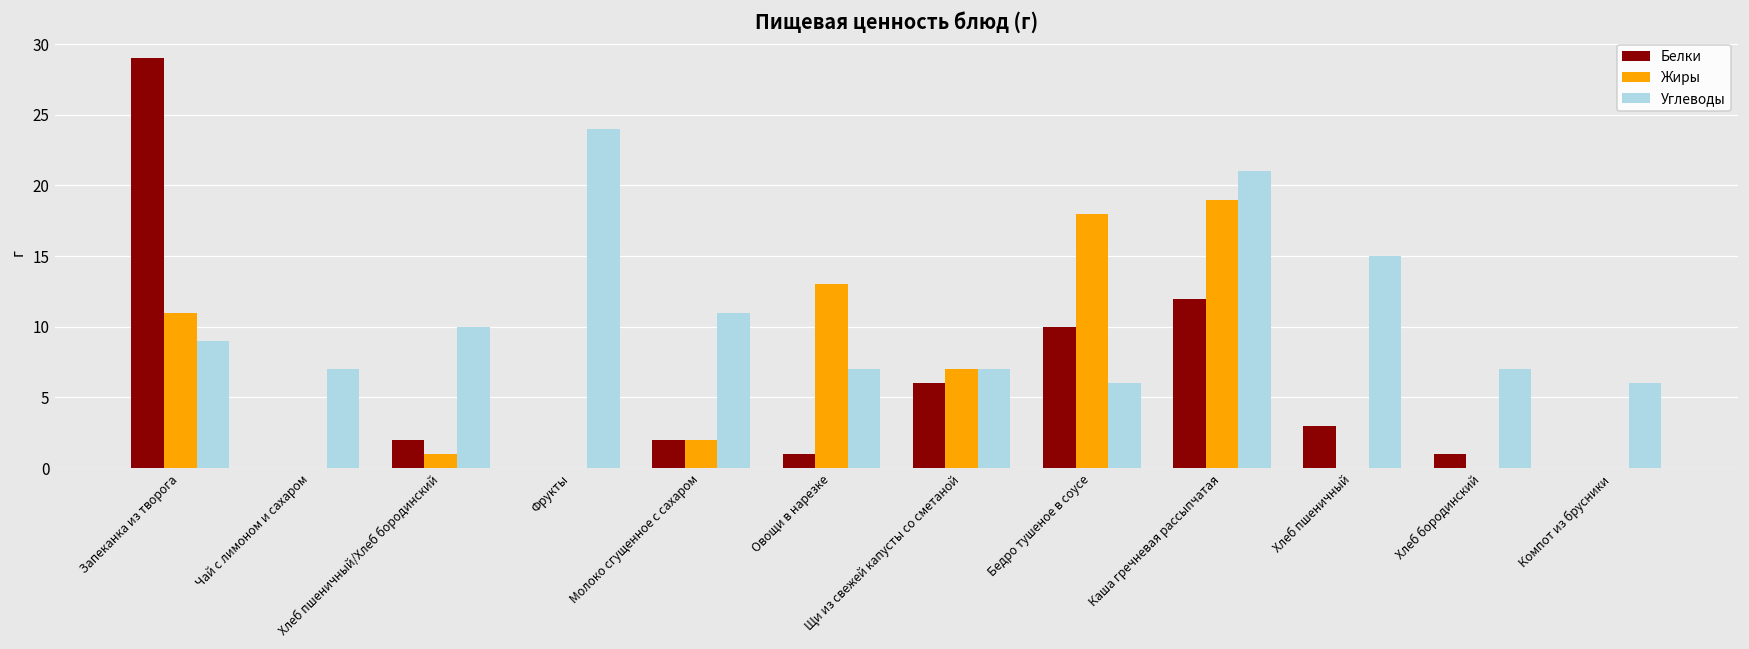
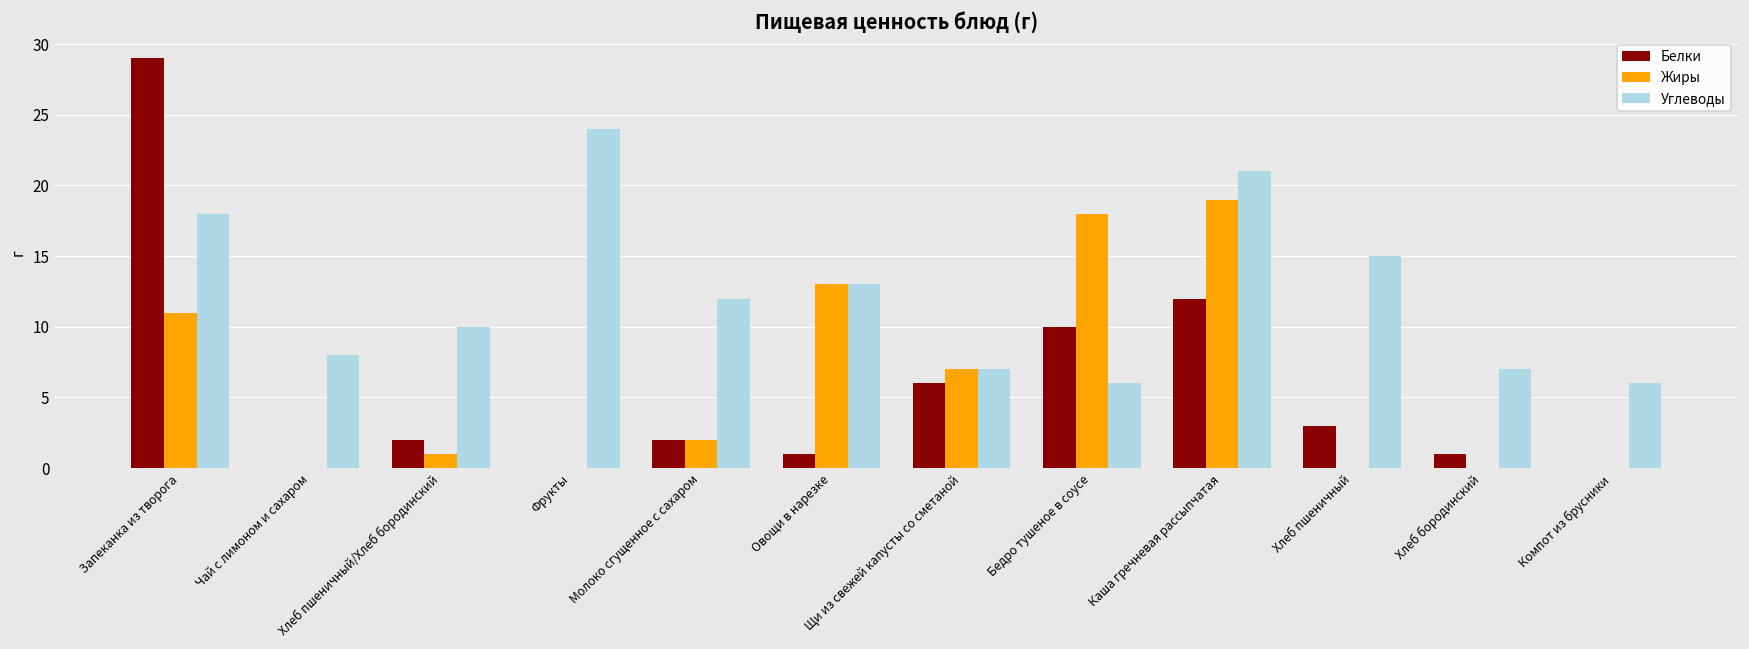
  {
    "Белки": {
      "Запеканка из творога": 29,
      "Чай с лимоном и сахаром": 0,
      "Хлеб пшеничный/Хлеб бородинский": 2,
      "Фрукты": 0,
      "Молоко сгущенное с сахаром": 2,
      "Овощи в нарезке": 1,
      "Щи из свежей капусты со сметаной": 6,
      "Бедро тушеное в соусе": 10,
      "Каша гречневая рассыпчатая": 12,
      "Хлеб пшеничный": 3,
      "Хлеб бородинский": 1,
      "Компот из брусники": 0
    },
    "Жиры": {
      "Запеканка из творога": 11,
      "Чай с лимоном и сахаром": 0,
      "Хлеб пшеничный/Хлеб бородинский": 1,
      "Фрукты": 0,
      "Молоко сгущенное с сахаром": 2,
      "Овощи в нарезке": 13,
      "Щи из свежей капусты со сметаной": 7,
      "Бедро тушеное в соусе": 18,
      "Каша гречневая рассыпчатая": 19,
      "Хлеб пшеничный": 0,
      "Хлеб бородинский": 0,
      "Компот из брусники": 0
    },
    "Углеводы": {
-     "Запеканка из творога": 9,
-     "Чай с лимоном и сахаром": 7,
+     "Запеканка из творога": 18,
+     "Чай с лимоном и сахаром": 8,
      "Хлеб пшеничный/Хлеб бородинский": 10,
      "Фрукты": 24,
-     "Молоко сгущенное с сахаром": 11,
-     "Овощи в нарезке": 7,
+     "Молоко сгущенное с сахаром": 12,
+     "Овощи в нарезке": 13,
      "Щи из свежей капусты со сметаной": 7,
      "Бедро тушеное в соусе": 6,
      "Каша гречневая рассыпчатая": 21,
      "Хлеб пшеничный": 15,
      "Хлеб бородинский": 7,
      "Компот из брусники": 6
    }
  }
